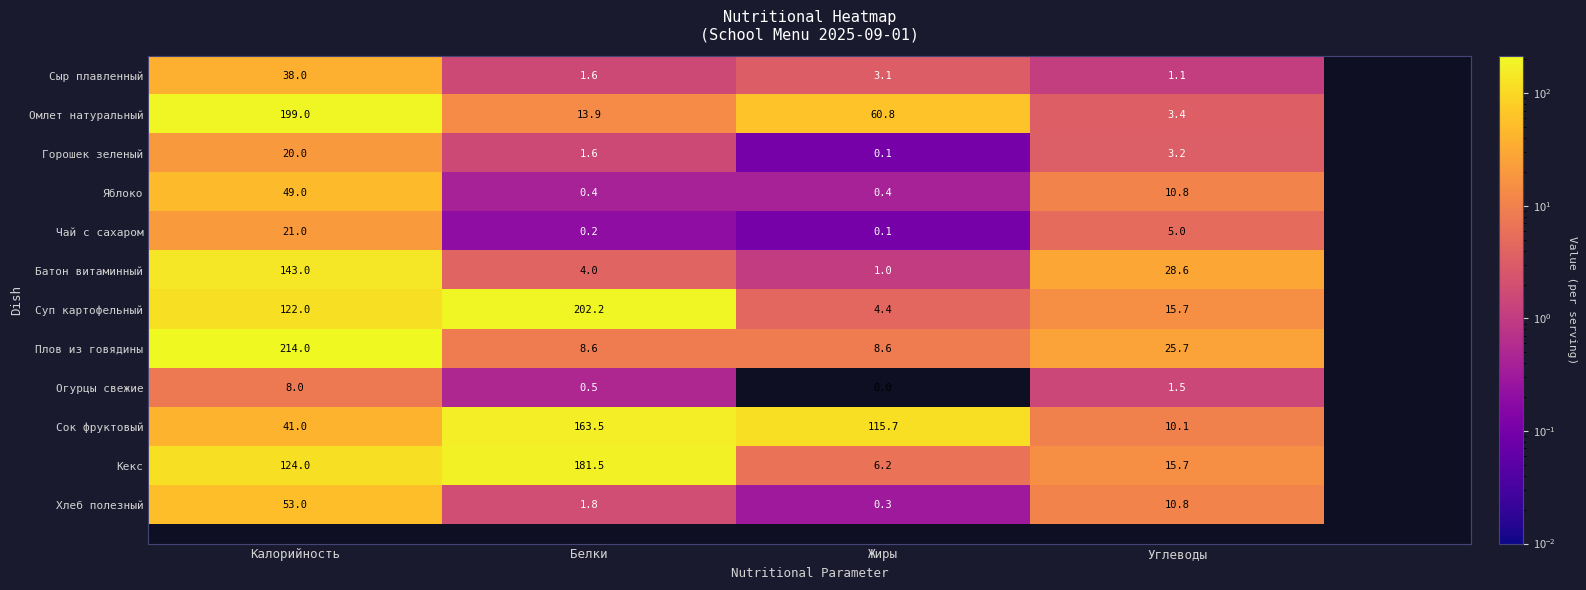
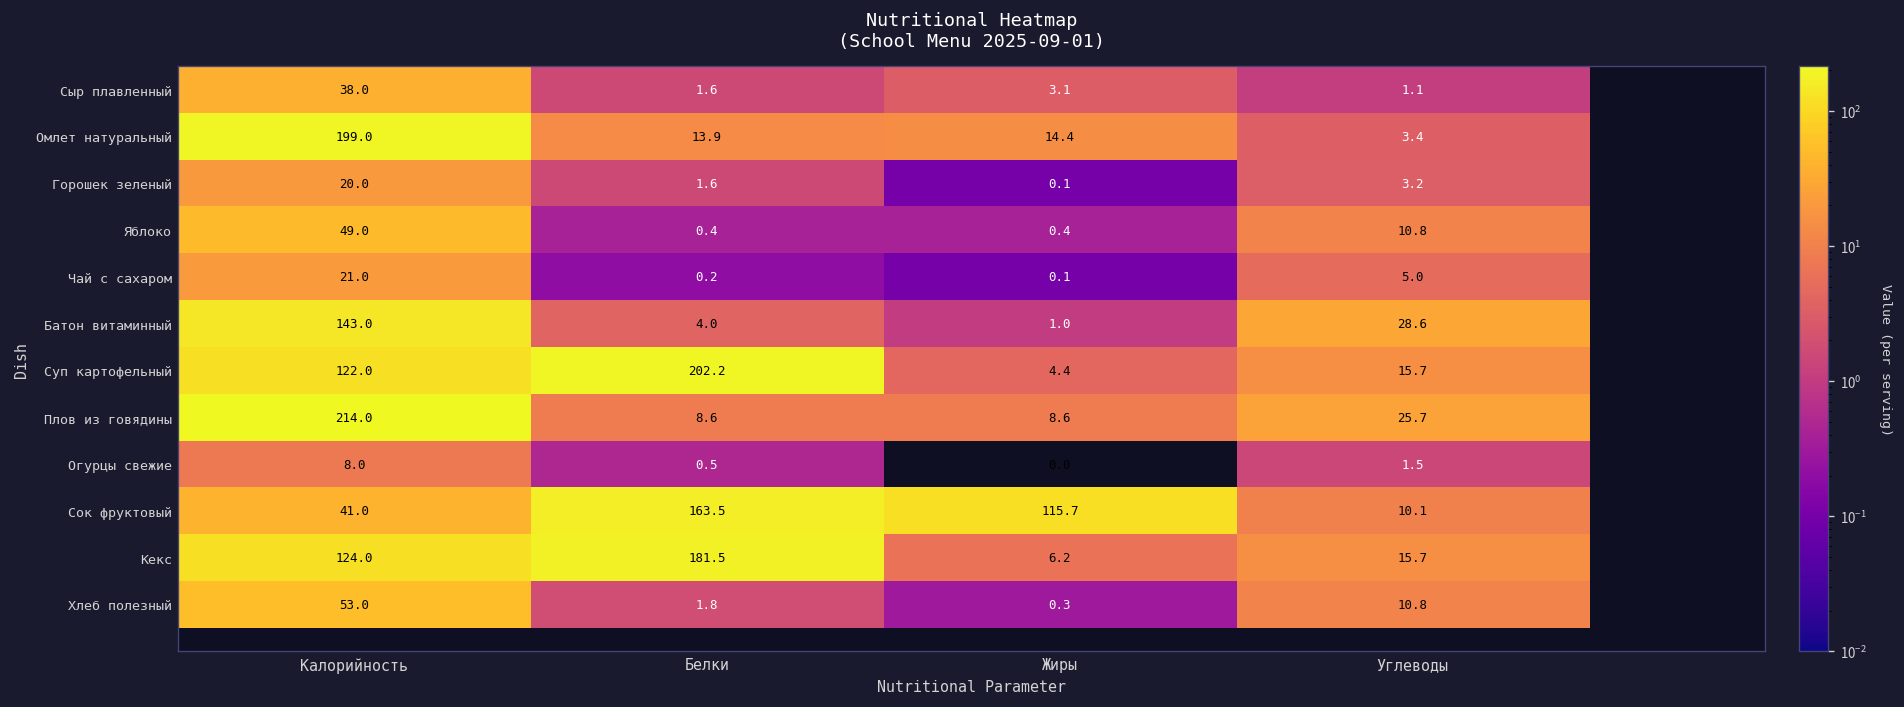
  {
    "Сыр плавленный": {
      "Калорийность": 38.0,
      "Белки": 1.6,
      "Жиры": 3.1,
      "Углеводы": 1.1
    },
    "Омлет натуральный": {
      "Калорийность": 199.0,
      "Белки": 13.9,
-     "Жиры": 60.8,
+     "Жиры": 14.4,
      "Углеводы": 3.4
    },
    "Горошек зеленый": {
      "Калорийность": 20.0,
      "Белки": 1.6,
      "Жиры": 0.1,
      "Углеводы": 3.2
    },
    "Яблоко": {
      "Калорийность": 49.0,
      "Белки": 0.4,
      "Жиры": 0.4,
      "Углеводы": 10.8
    },
    "Чай с сахаром": {
      "Калорийность": 21.0,
      "Белки": 0.2,
      "Жиры": 0.1,
      "Углеводы": 5.0
    },
    "Батон витаминный": {
      "Калорийность": 143.0,
      "Белки": 4.0,
      "Жиры": 1.0,
      "Углеводы": 28.6
    },
    "Суп картофельный": {
      "Калорийность": 122.0,
      "Белки": 202.2,
      "Жиры": 4.4,
      "Углеводы": 15.7
    },
    "Плов из говядины": {
      "Калорийность": 214.0,
      "Белки": 8.6,
      "Жиры": 8.6,
      "Углеводы": 25.7
    },
    "Огурцы свежие": {
      "Калорийность": 8.0,
      "Белки": 0.5,
      "Углеводы": 1.5
    },
    "Сок фруктовый": {
      "Калорийность": 41.0,
      "Белки": 163.5,
      "Жиры": 115.7,
      "Углеводы": 10.1
    },
    "Кекс": {
      "Калорийность": 124.0,
      "Белки": 181.5,
      "Жиры": 6.2,
      "Углеводы": 15.7
    },
    "Хлеб полезный": {
      "Калорийность": 53.0,
      "Белки": 1.8,
      "Жиры": 0.3,
      "Углеводы": 10.8
    }
  }
